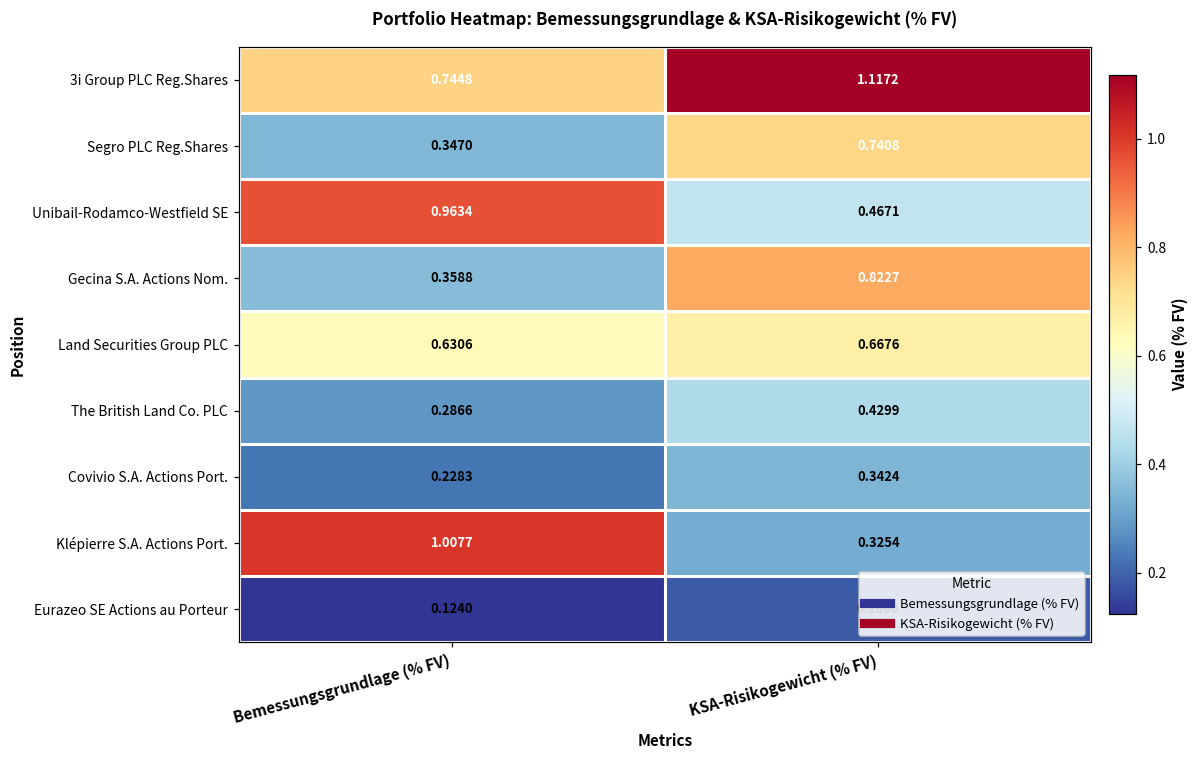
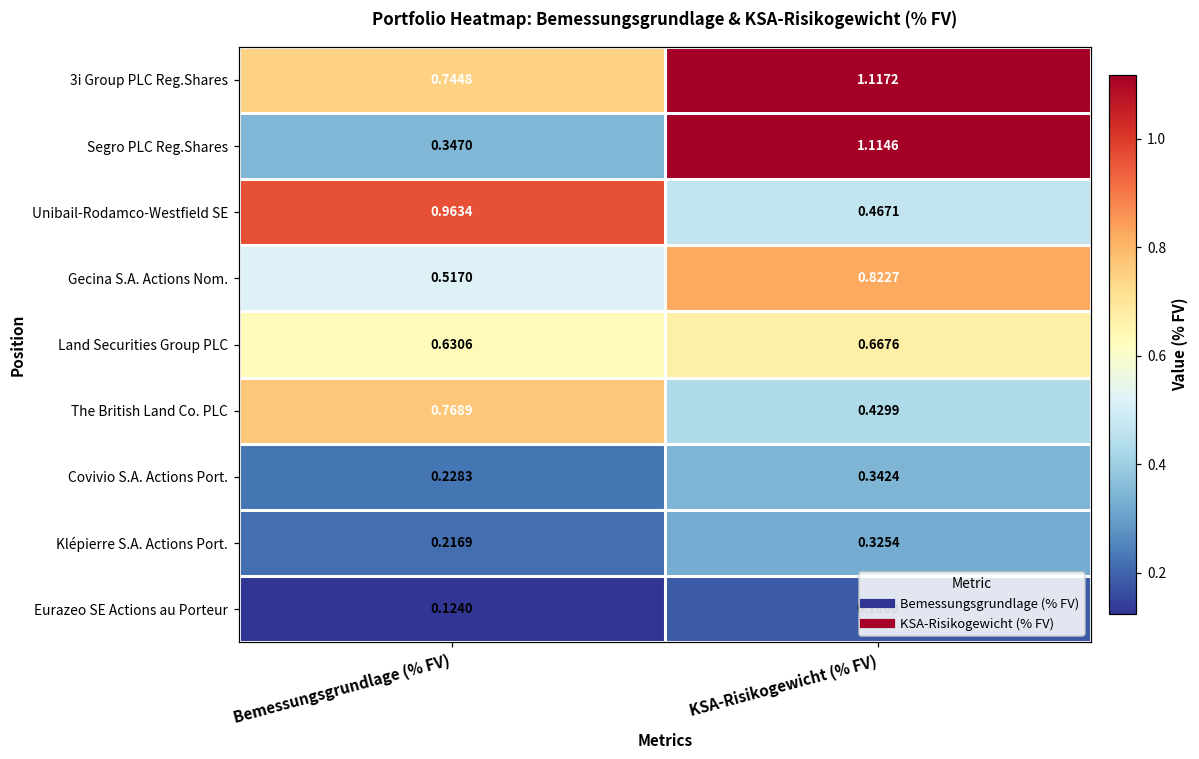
  {
    "3i Group PLC Reg.Shares": {
      "Bemessungsgrundlage (% FV)": 0.7448,
      "KSA-Risikogewicht (% FV)": 1.1172
    },
    "Segro PLC Reg.Shares": {
      "Bemessungsgrundlage (% FV)": 0.3470,
-     "KSA-Risikogewicht (% FV)": 0.7408
+     "KSA-Risikogewicht (% FV)": 1.1146
    },
    "Unibail-Rodamco-Westfield SE": {
      "Bemessungsgrundlage (% FV)": 0.9634,
      "KSA-Risikogewicht (% FV)": 0.4671
    },
    "Gecina S.A. Actions Nom.": {
-     "Bemessungsgrundlage (% FV)": 0.3588,
+     "Bemessungsgrundlage (% FV)": 0.5170,
      "KSA-Risikogewicht (% FV)": 0.8227
    },
    "Land Securities Group PLC": {
      "Bemessungsgrundlage (% FV)": 0.6306,
      "KSA-Risikogewicht (% FV)": 0.6676
    },
    "The British Land Co. PLC": {
-     "Bemessungsgrundlage (% FV)": 0.2866,
+     "Bemessungsgrundlage (% FV)": 0.7689,
      "KSA-Risikogewicht (% FV)": 0.4299
    },
    "Covivio S.A. Actions Port.": {
      "Bemessungsgrundlage (% FV)": 0.2283,
      "KSA-Risikogewicht (% FV)": 0.3424
    },
    "Klépierre S.A. Actions Port.": {
-     "Bemessungsgrundlage (% FV)": 1.0077,
+     "Bemessungsgrundlage (% FV)": 0.2169,
      "KSA-Risikogewicht (% FV)": 0.3254
    },
    "Eurazeo SE Actions au Porteur": {
      "Bemessungsgrundlage (% FV)": 0.1240
    }
  }
